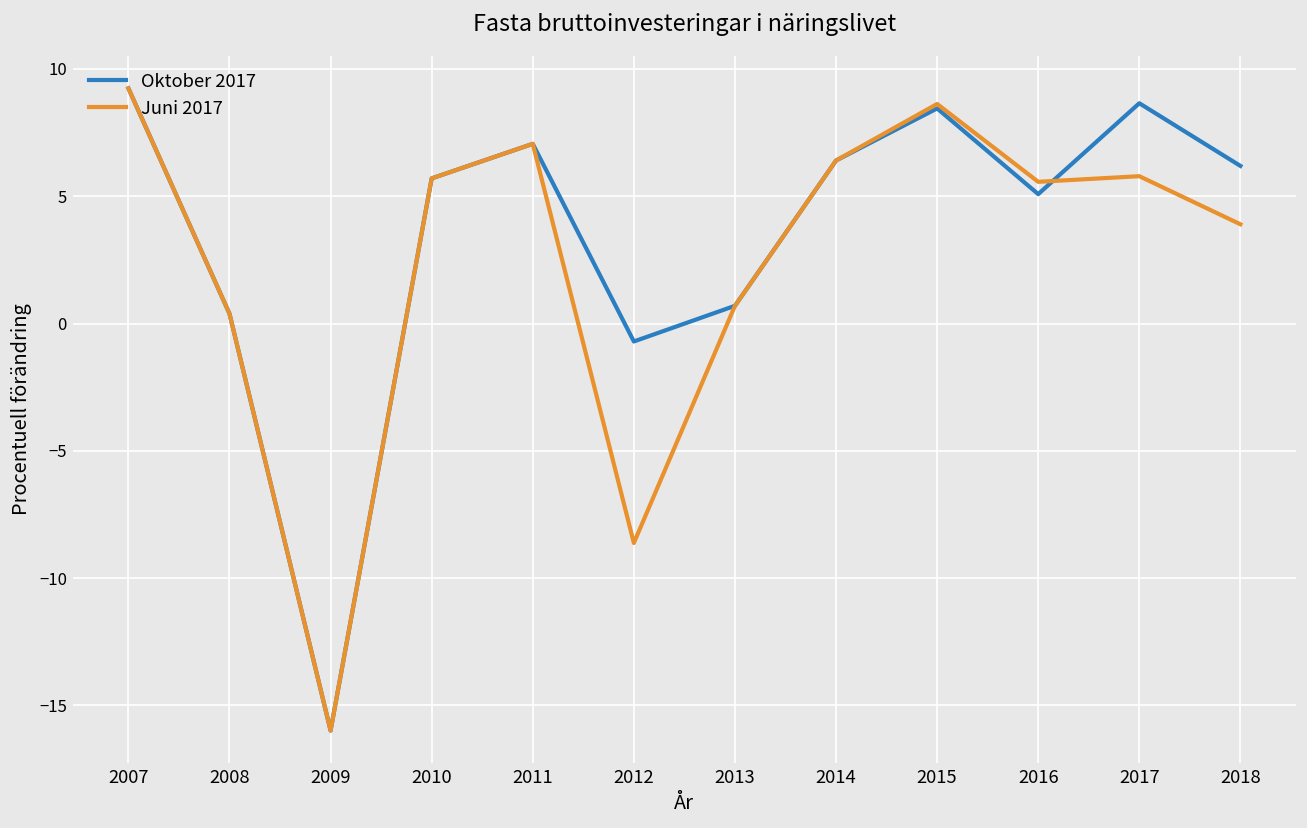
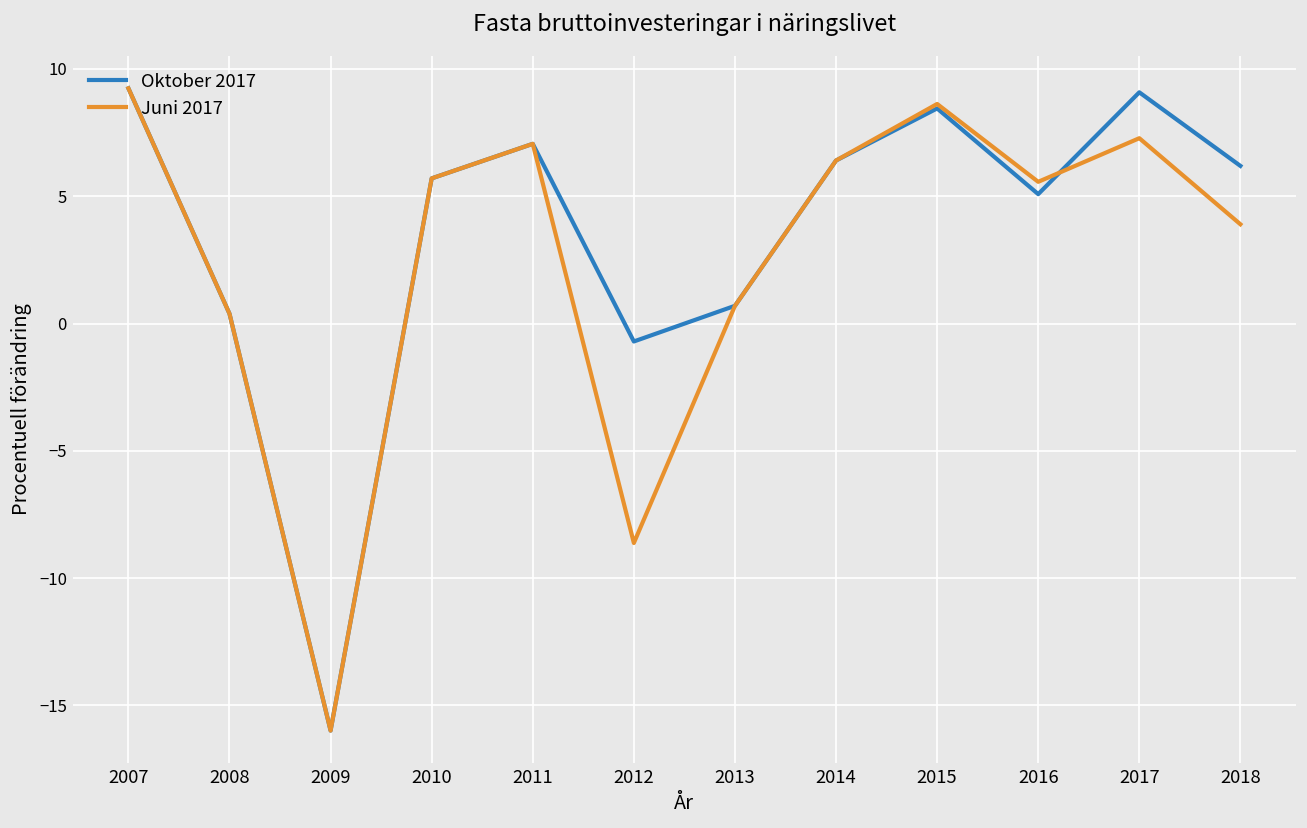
  {
    "Oktober 2017": {
      "2012": -0.7,
      "2015": 8.4,
      "2016": 5.1,
-     "2017": 8.7,
+     "2017": 9.1,
      "2018": 6.2
    },
    "Juni 2017": {
      "2012": -8.6,
      "2015": 8.6,
      "2016": 5.6,
-     "2017": 5.8,
+     "2017": 7.3,
      "2018": 3.9
    }
  }
